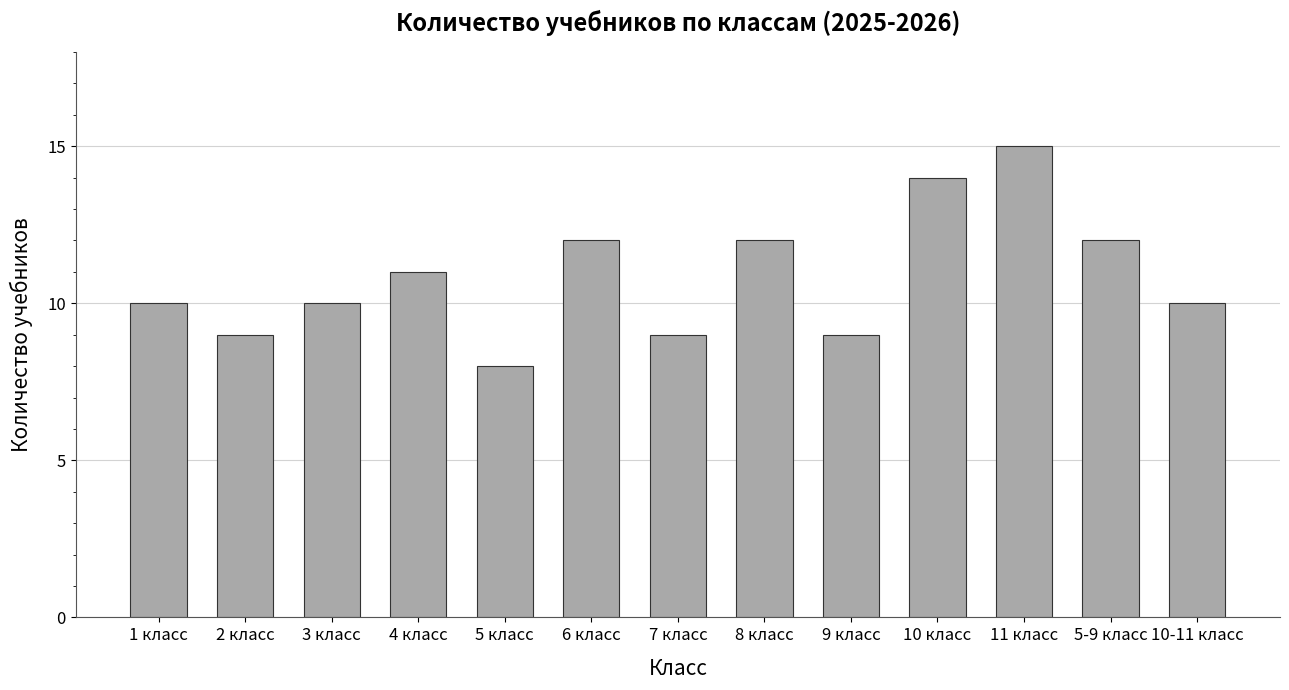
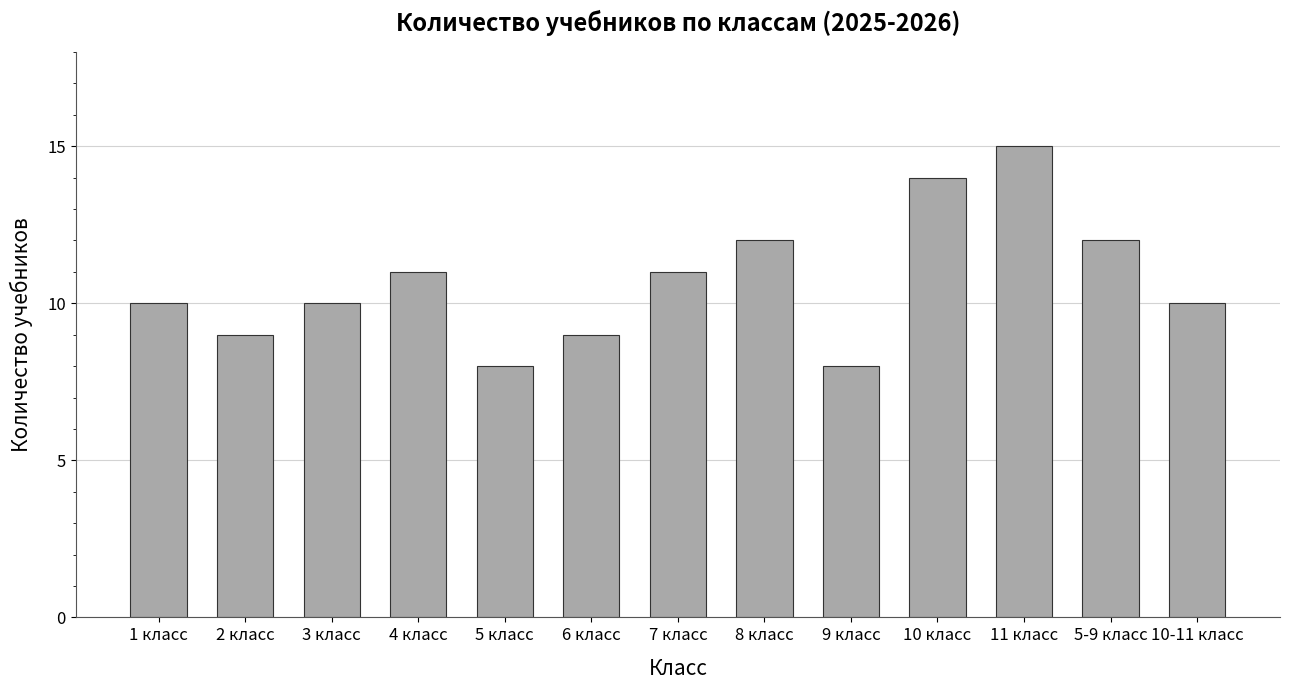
  {
    "1 класс": 10,
    "2 класс": 9,
    "3 класс": 10,
    "4 класс": 11,
    "5 класс": 8,
-   "6 класс": 12,
-   "7 класс": 9,
+   "6 класс": 9,
+   "7 класс": 11,
    "8 класс": 12,
-   "9 класс": 9,
+   "9 класс": 8,
    "10 класс": 14,
    "11 класс": 15,
    "5-9 класс": 12,
    "10-11 класс": 10
  }
